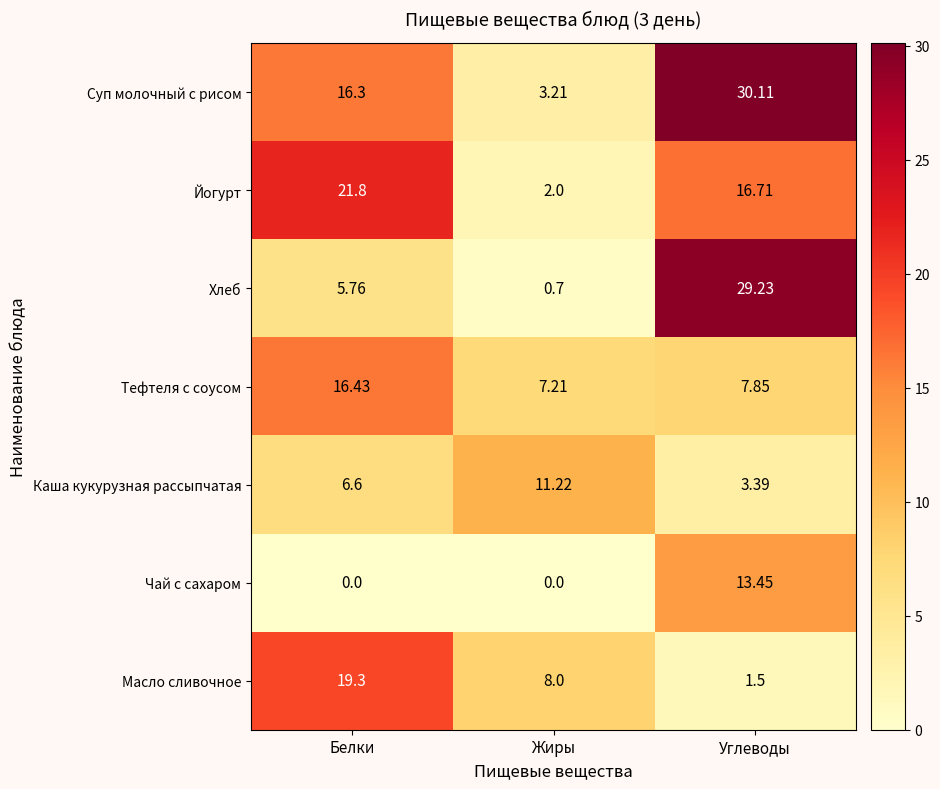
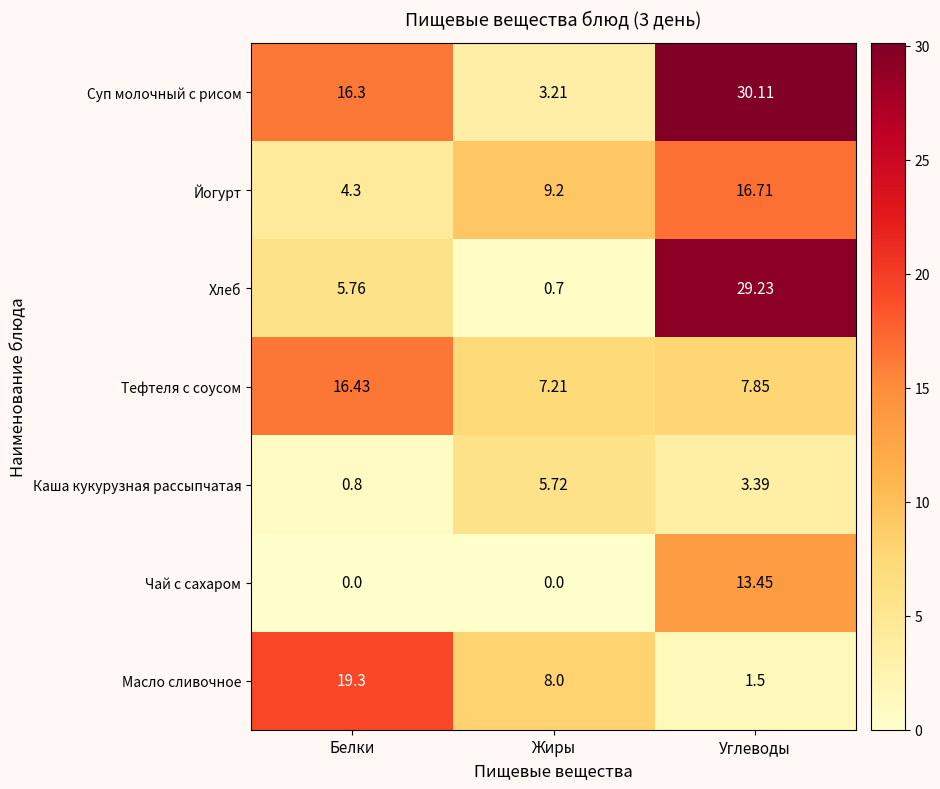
  {
    "Суп молочный с рисом": {
      "Белки": 16.3,
      "Жиры": 3.21,
      "Углеводы": 30.11
    },
    "Йогурт": {
-     "Белки": 21.8,
-     "Жиры": 2.0,
+     "Белки": 4.3,
+     "Жиры": 9.2,
      "Углеводы": 16.71
    },
    "Хлеб": {
      "Белки": 5.76,
      "Жиры": 0.7,
      "Углеводы": 29.23
    },
    "Тефтеля с соусом": {
      "Белки": 16.43,
      "Жиры": 7.21,
      "Углеводы": 7.85
    },
    "Каша кукурузная рассыпчатая": {
-     "Белки": 6.6,
-     "Жиры": 11.22,
+     "Белки": 0.8,
+     "Жиры": 5.72,
      "Углеводы": 3.39
    },
    "Чай с сахаром": {
      "Белки": 0.0,
      "Жиры": 0.0,
      "Углеводы": 13.45
    },
    "Масло сливочное": {
      "Белки": 19.3,
      "Жиры": 8.0,
      "Углеводы": 1.5
    }
  }
